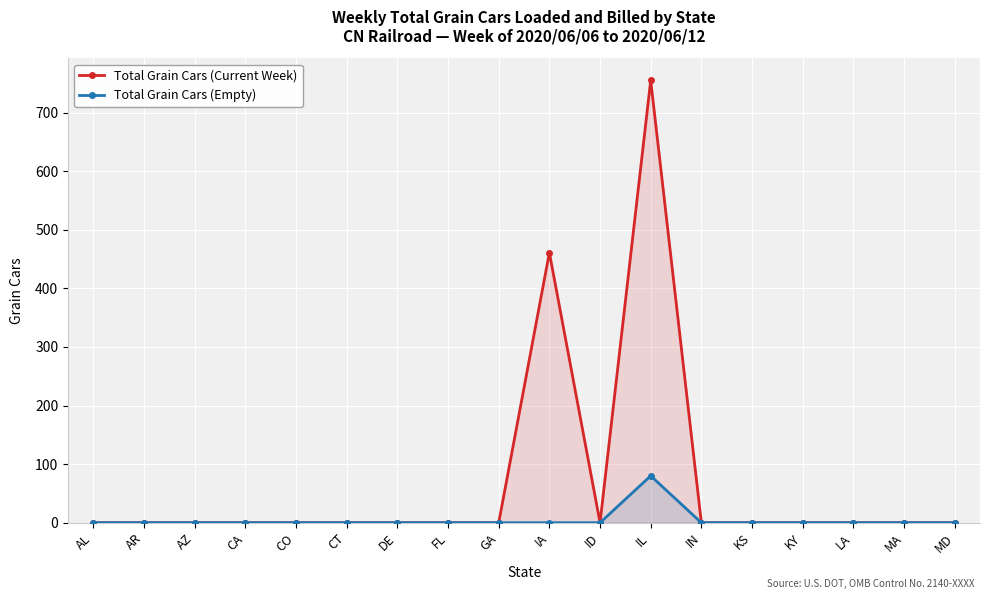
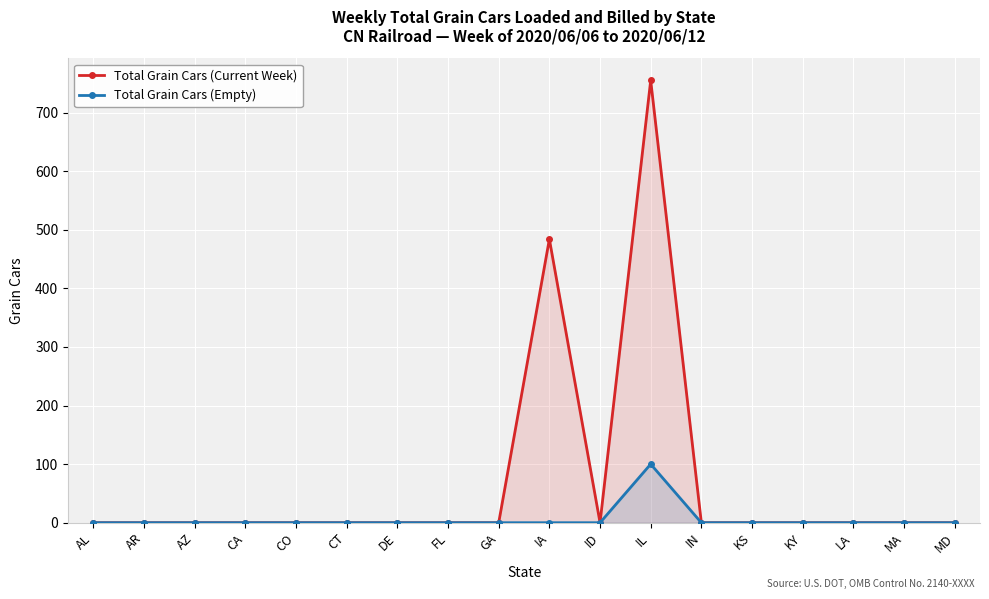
  {
    "Total Grain Cars (Current Week)": {
-     "IA": 460,
+     "IA": 480,
      "IL": 760
    },
    "Total Grain Cars (Empty)": {
      "IA": 0,
-     "IL": 80
+     "IL": 100
    }
  }
